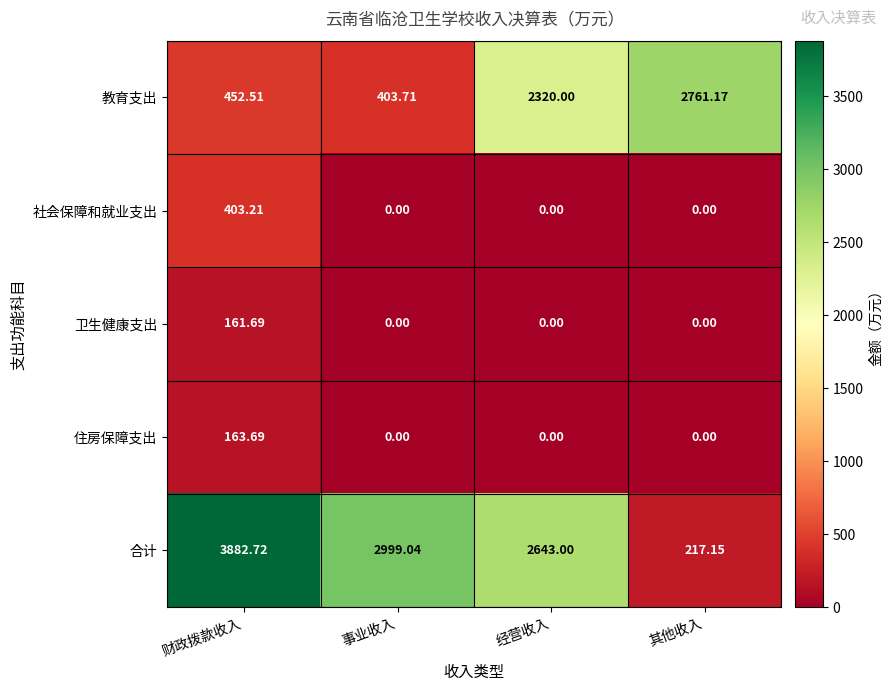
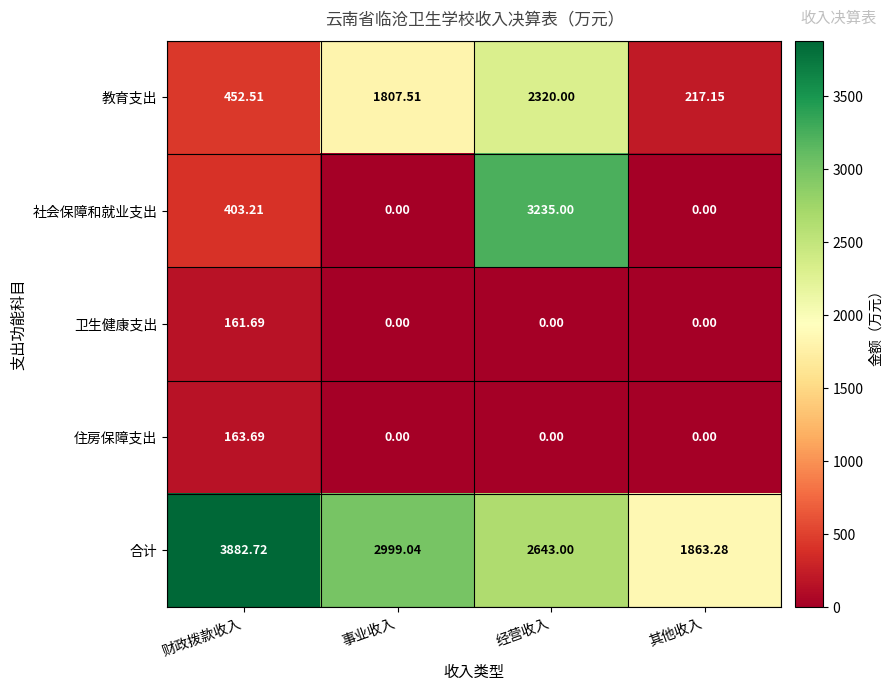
  {
    "教育支出": {
      "财政拨款收入": 452.51,
-     "事业收入": 403.71,
+     "事业收入": 1807.51,
      "经营收入": 2320.00,
-     "其他收入": 2761.17
+     "其他收入": 217.15
    },
    "社会保障和就业支出": {
      "财政拨款收入": 403.21,
      "事业收入": 0.00,
-     "经营收入": 0.00,
+     "经营收入": 3235.00,
      "其他收入": 0.00
    },
    "卫生健康支出": {
      "财政拨款收入": 161.69,
      "事业收入": 0.00,
      "经营收入": 0.00,
      "其他收入": 0.00
    },
    "住房保障支出": {
      "财政拨款收入": 163.69,
      "事业收入": 0.00,
      "经营收入": 0.00,
      "其他收入": 0.00
    },
    "合计": {
      "财政拨款收入": 3882.72,
      "事业收入": 2999.04,
      "经营收入": 2643.00,
-     "其他收入": 217.15
+     "其他收入": 1863.28
    }
  }
